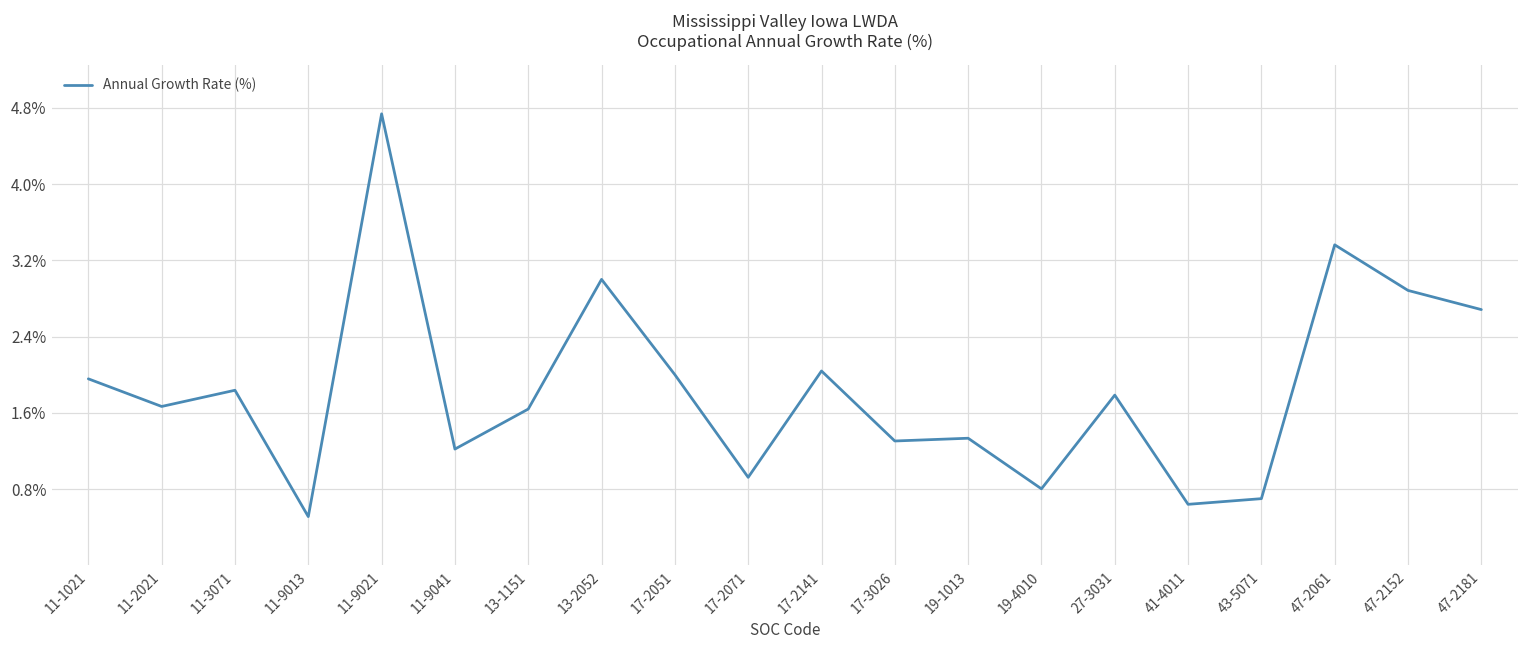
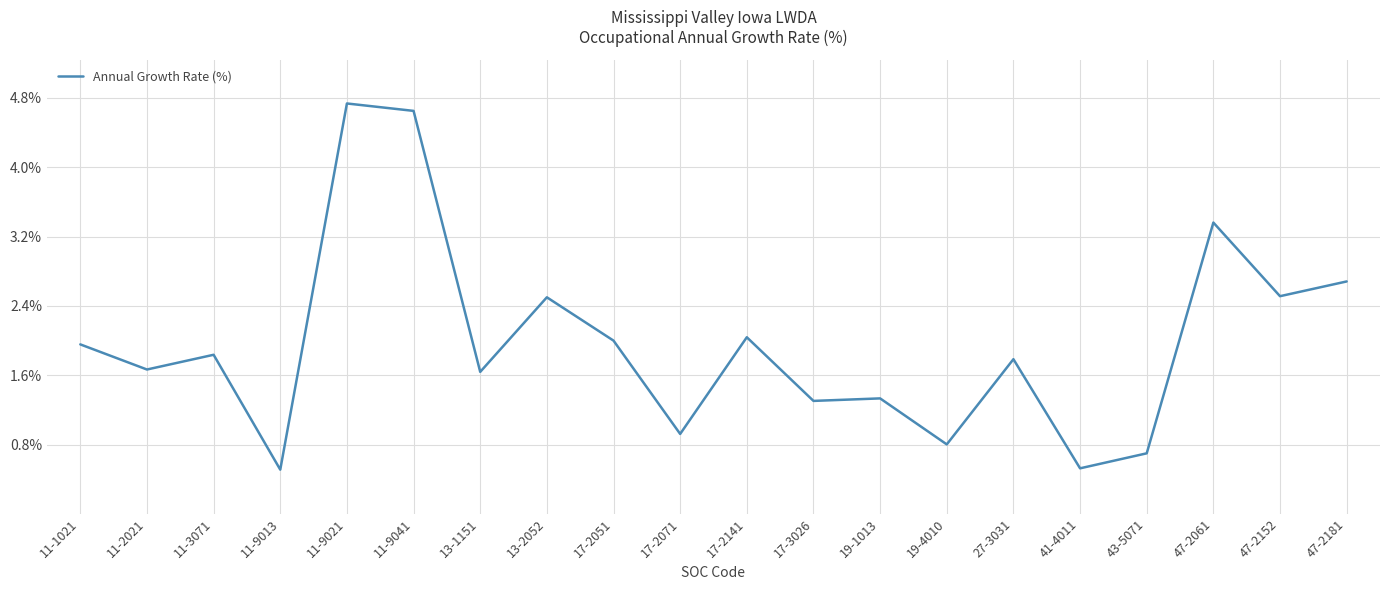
  {
    "11-1021": "2.0%",
    "11-2021": "1.7%",
    "11-3071": "1.8%",
    "11-9013": "0.5%",
    "11-9021": "4.7%",
-   "11-9041": "1.2%",
+   "11-9041": "4.7%",
    "13-1151": "1.6%",
-   "13-2052": "3.0%",
+   "13-2052": "2.5%",
    "17-2051": "2.0%",
    "17-2071": "0.9%",
    "17-2141": "2.0%",
    "17-3026": "1.3%",
    "19-1013": "1.3%",
    "19-4010": "0.8%",
    "27-3031": "1.8%",
-   "41-4011": "0.6%",
+   "41-4011": "0.5%",
    "43-5071": "0.7%",
    "47-2061": "3.4%",
-   "47-2152": "2.9%",
+   "47-2152": "2.5%",
    "47-2181": "2.7%"
  }
